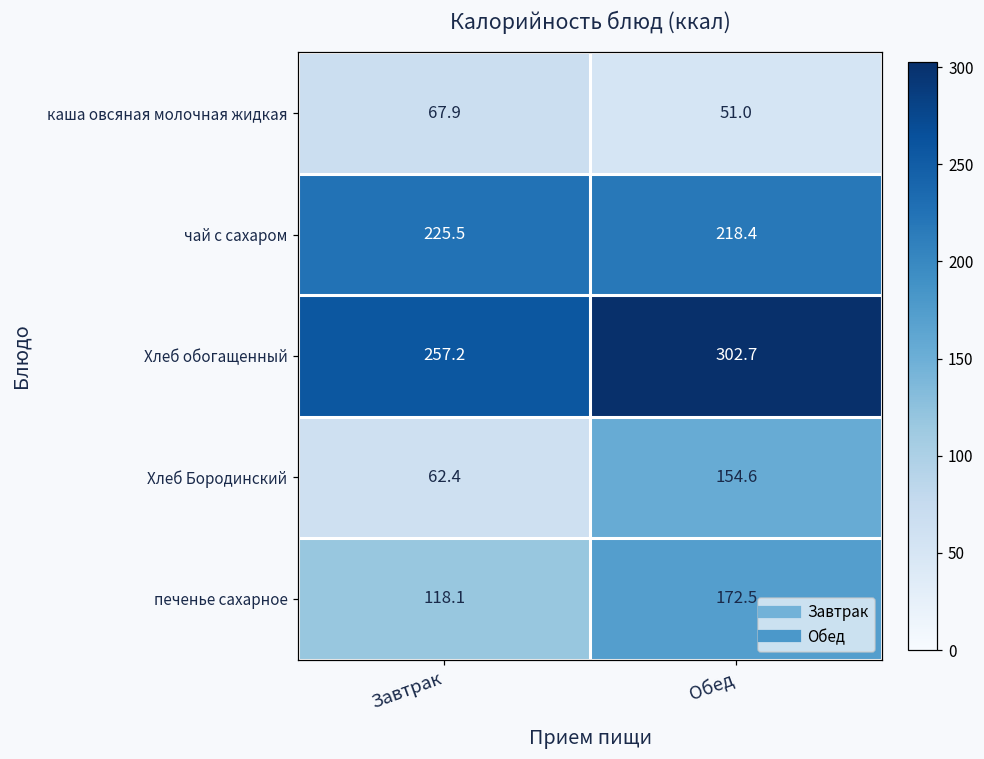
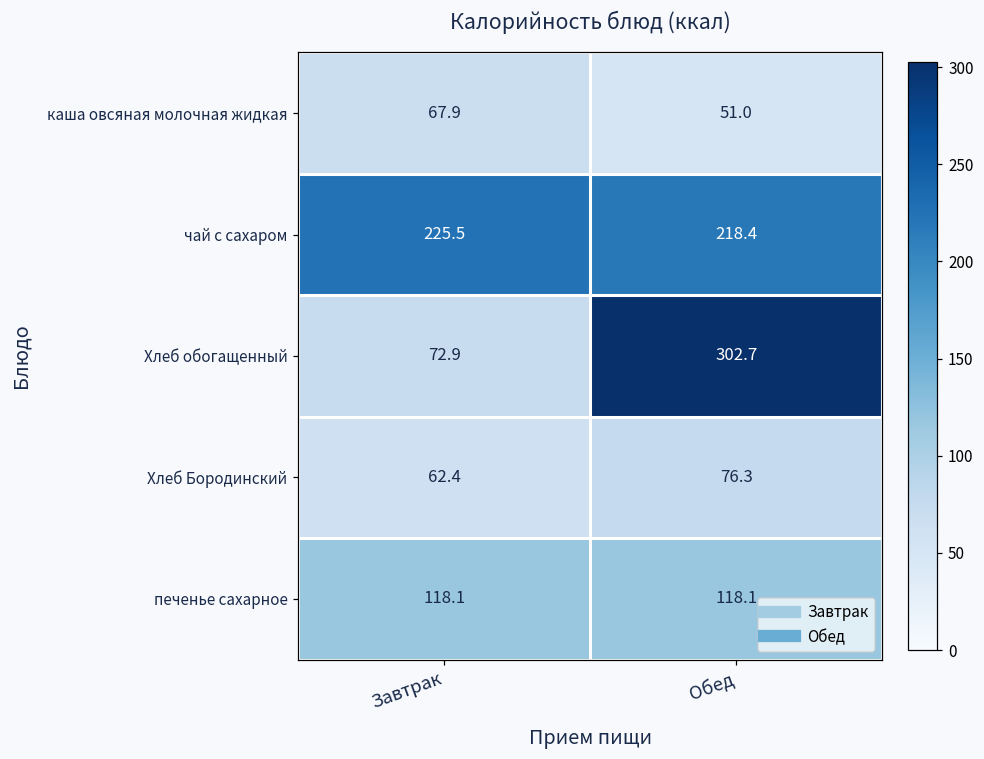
  {
    "каша овсяная молочная жидкая": {
      "Завтрак": 67.9,
      "Обед": 51.0
    },
    "чай с сахаром": {
      "Завтрак": 225.5,
      "Обед": 218.4
    },
    "Хлеб обогащенный": {
-     "Завтрак": 257.2,
+     "Завтрак": 72.9,
      "Обед": 302.7
    },
    "Хлеб Бородинский": {
      "Завтрак": 62.4,
-     "Обед": 154.6
+     "Обед": 76.3
    },
    "печенье сахарное": {
      "Завтрак": 118.1,
-     "Обед": 172.5
+     "Обед": 118.1
    }
  }
